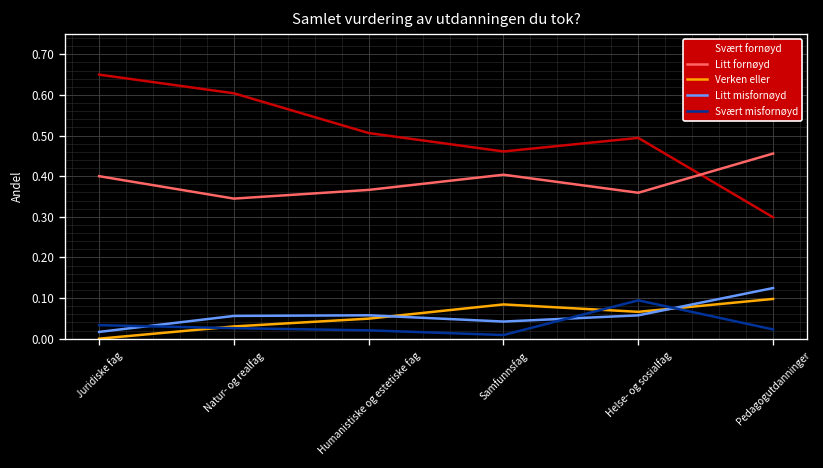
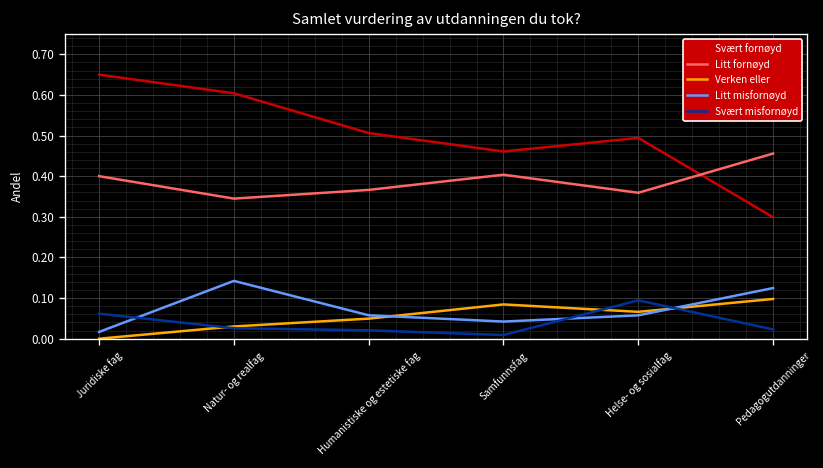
  {
    "Svært fornøyd": {
      "Juridiske fag": 0.65,
      "Natur- og realfag": 0.60,
      "Humanistiske og estetiske fag": 0.51,
      "Samfunnsfag": 0.46,
      "Helse- og sosialfag": 0.49,
      "Pedagogutdanninger": 0.30
    },
    "Litt fornøyd": {
      "Juridiske fag": 0.40,
      "Natur- og realfag": 0.34,
      "Humanistiske og estetiske fag": 0.37,
      "Samfunnsfag": 0.40,
      "Helse- og sosialfag": 0.36,
      "Pedagogutdanninger": 0.46
    },
    "Verken eller": {
      "Juridiske fag": 0.00,
      "Humanistiske og estetiske fag": 0.05,
      "Samfunnsfag": 0.08,
      "Helse- og sosialfag": 0.07,
      "Pedagogutdanninger": 0.10
    },
    "Litt misfornøyd": {
      "Juridiske fag": 0.02,
-     "Natur- og realfag": 0.06,
+     "Natur- og realfag": 0.14,
      "Humanistiske og estetiske fag": 0.06,
      "Samfunnsfag": 0.04,
      "Helse- og sosialfag": 0.06,
      "Pedagogutdanninger": 0.12
    },
    "Svært misfornøyd": {
-     "Juridiske fag": 0.03,
+     "Juridiske fag": 0.06,
      "Humanistiske og estetiske fag": 0.02,
      "Samfunnsfag": 0.01,
      "Helse- og sosialfag": 0.09,
      "Pedagogutdanninger": 0.02
    }
  }
